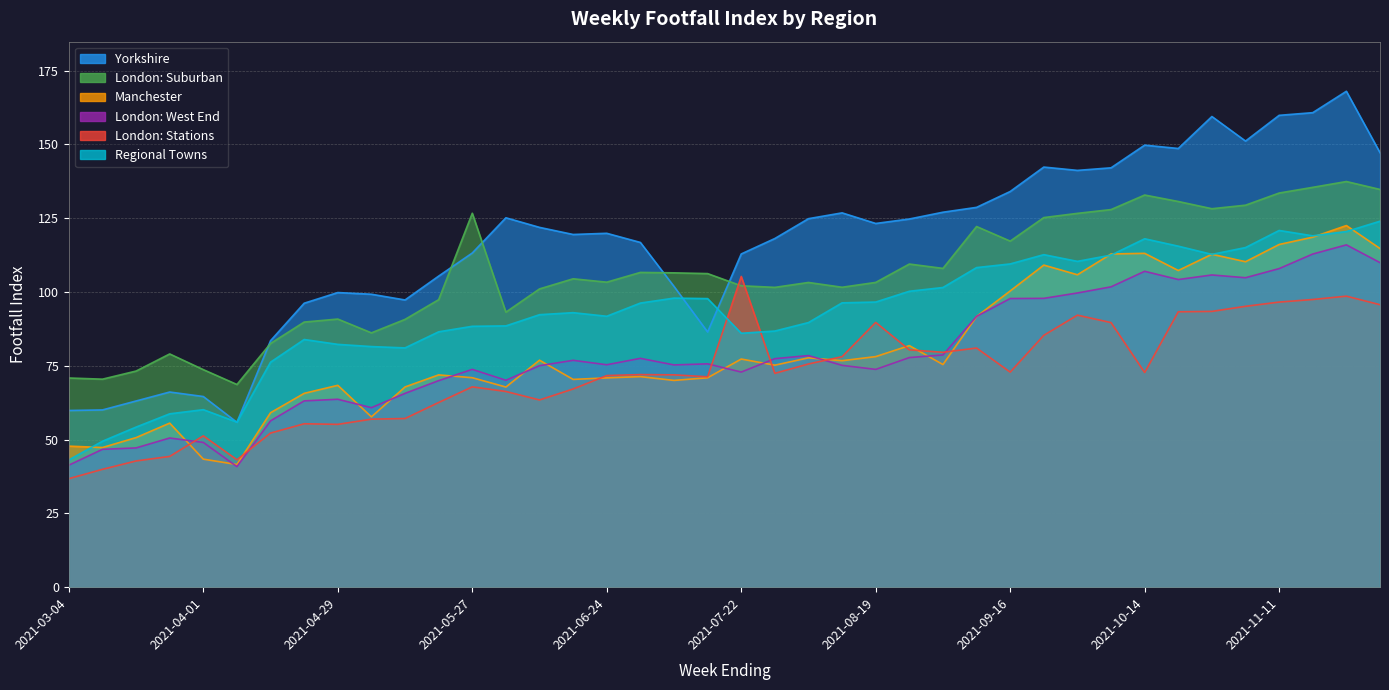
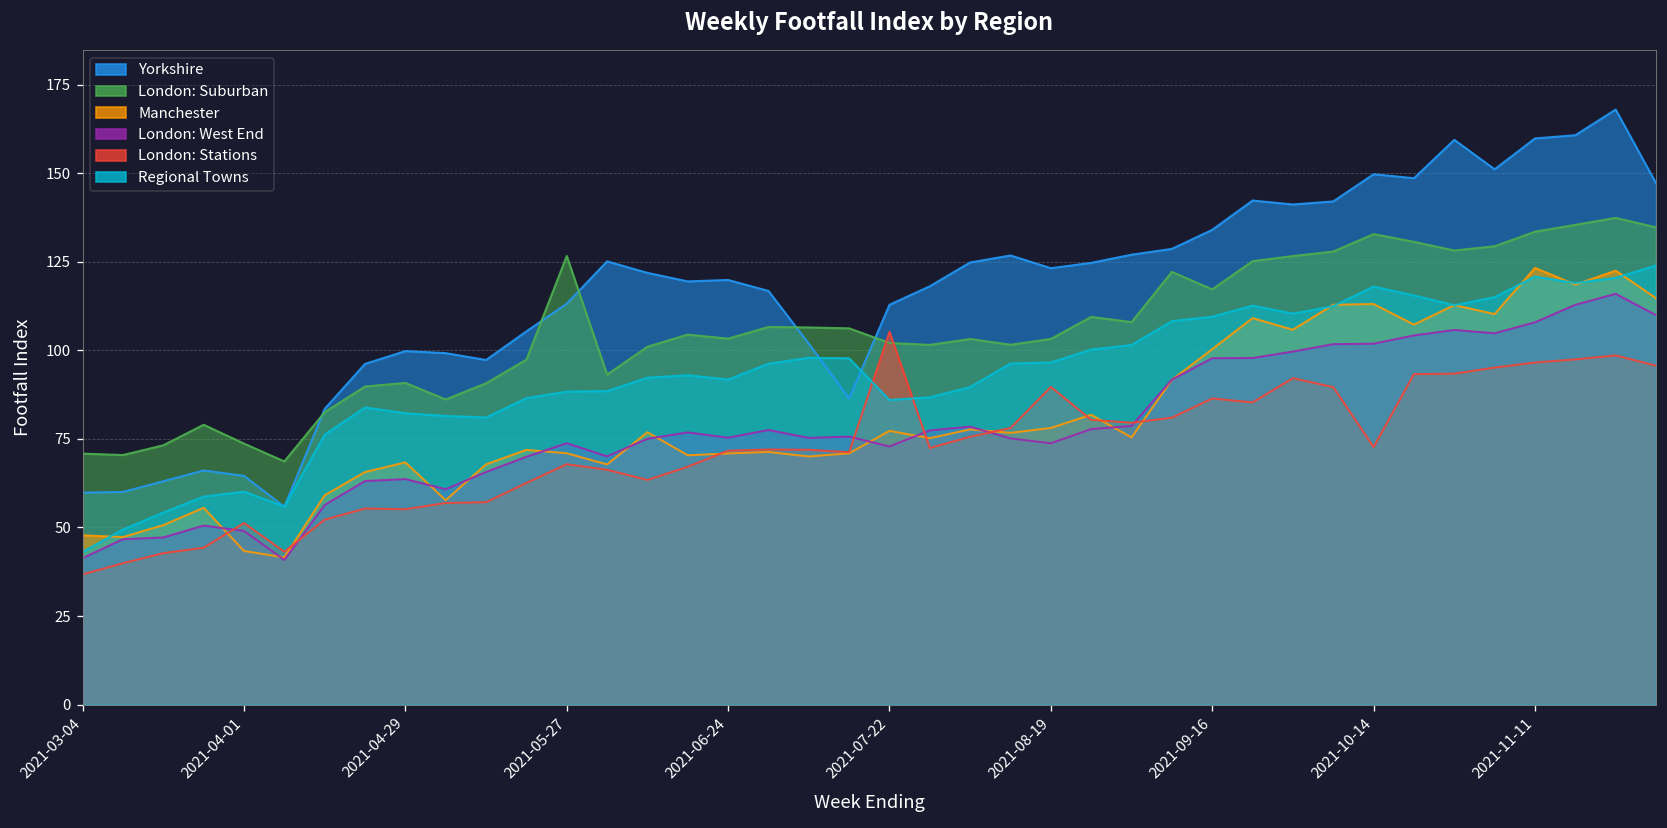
  {
    "London: Suburban": {
      "2021-03-04": 71,
      "2021-04-01": 74,
      "2021-04-29": 91,
      "2021-05-27": 127,
      "2021-06-24": 103,
      "2021-07-22": 102,
      "2021-08-19": 103,
      "2021-09-16": 117,
      "2021-10-14": 133,
      "2021-11-11": 134
    },
    "Manchester": {
      "2021-03-04": 48,
      "2021-04-01": 43,
      "2021-04-29": 68,
      "2021-05-27": 71,
      "2021-07-22": 77,
      "2021-08-19": 78,
      "2021-09-16": 100,
      "2021-10-14": 113,
-     "2021-11-11": 116
+     "2021-11-11": 123
    },
    "London: West End": {
      "2021-03-04": 41,
      "2021-04-01": 49,
      "2021-04-29": 64,
      "2021-05-27": 74,
      "2021-06-24": 75,
      "2021-07-22": 73,
      "2021-08-19": 74,
      "2021-09-16": 98,
-     "2021-10-14": 107,
+     "2021-10-14": 102,
      "2021-11-11": 108
    },
    "London: Stations": {
      "2021-03-04": 37,
      "2021-04-01": 51,
      "2021-04-29": 55,
      "2021-05-27": 68,
      "2021-07-22": 105,
      "2021-08-19": 90,
-     "2021-09-16": 73,
+     "2021-09-16": 86,
      "2021-10-14": 73,
      "2021-11-11": 97
    }
  }
